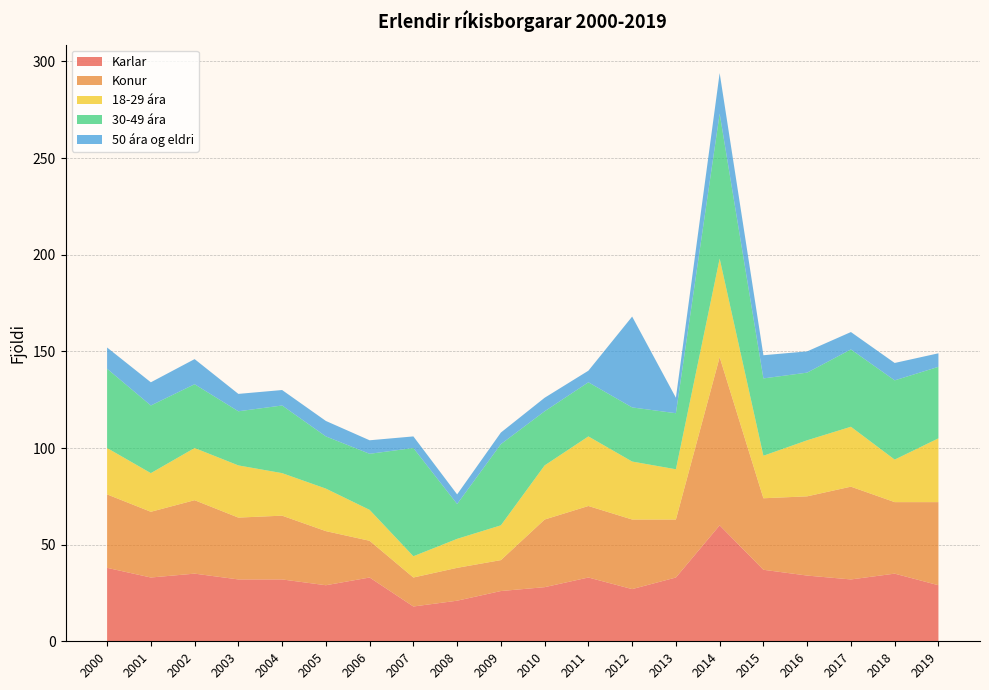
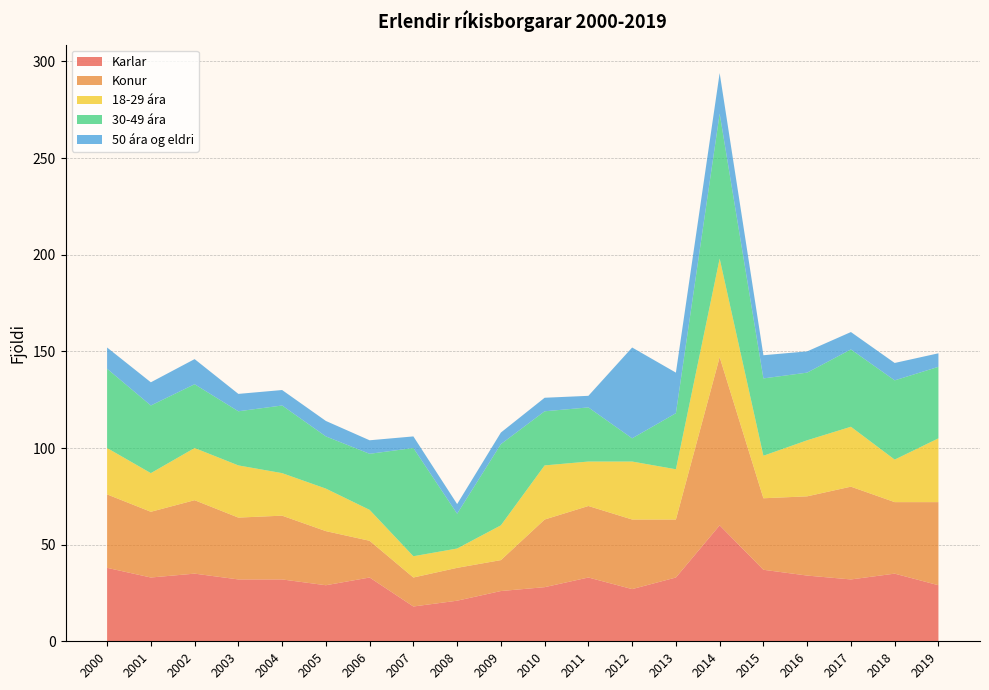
  {
    "18-29 ára": {
      "2000": 24,
      "2001": 20,
      "2002": 27,
      "2003": 27,
      "2004": 22,
      "2005": 22,
      "2006": 16,
      "2007": 11,
-     "2008": 15,
+     "2008": 10,
      "2009": 18,
      "2010": 28,
-     "2011": 36,
+     "2011": 23,
      "2012": 30,
      "2013": 26,
      "2014": 51,
      "2015": 22,
      "2016": 29,
      "2017": 31,
      "2018": 22,
      "2019": 33
    },
    "30-49 ára": {
      "2000": 41,
      "2001": 35,
      "2002": 33,
      "2003": 28,
      "2004": 35,
      "2005": 27,
      "2006": 29,
      "2007": 56,
      "2008": 18,
      "2009": 42,
      "2010": 28,
      "2011": 28,
-     "2012": 28,
+     "2012": 12,
      "2013": 29,
      "2014": 75,
      "2015": 40,
      "2016": 35,
      "2017": 40,
      "2018": 41,
      "2019": 37
    },
    "50 ára og eldri": {
      "2000": 11,
      "2001": 12,
      "2002": 13,
      "2003": 9,
      "2004": 8,
      "2005": 8,
      "2006": 7,
      "2007": 6,
      "2008": 5,
      "2009": 6,
      "2010": 7,
      "2011": 6,
      "2012": 47,
-     "2013": 8,
+     "2013": 21,
      "2014": 21,
      "2015": 12,
      "2016": 11,
      "2017": 9,
      "2018": 9,
      "2019": 7
    }
  }
